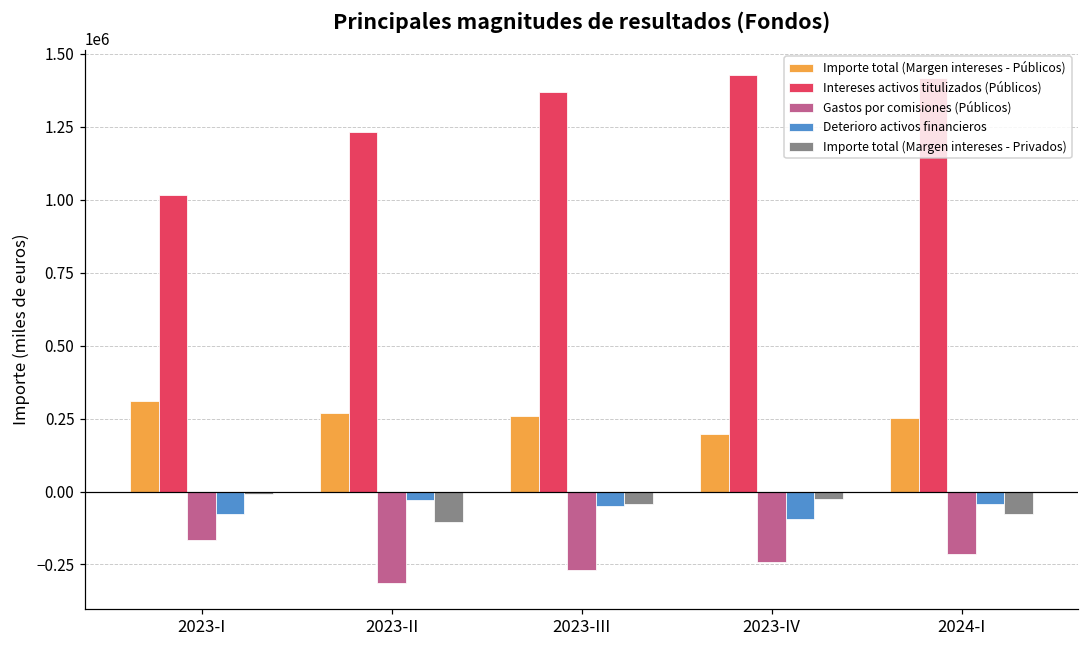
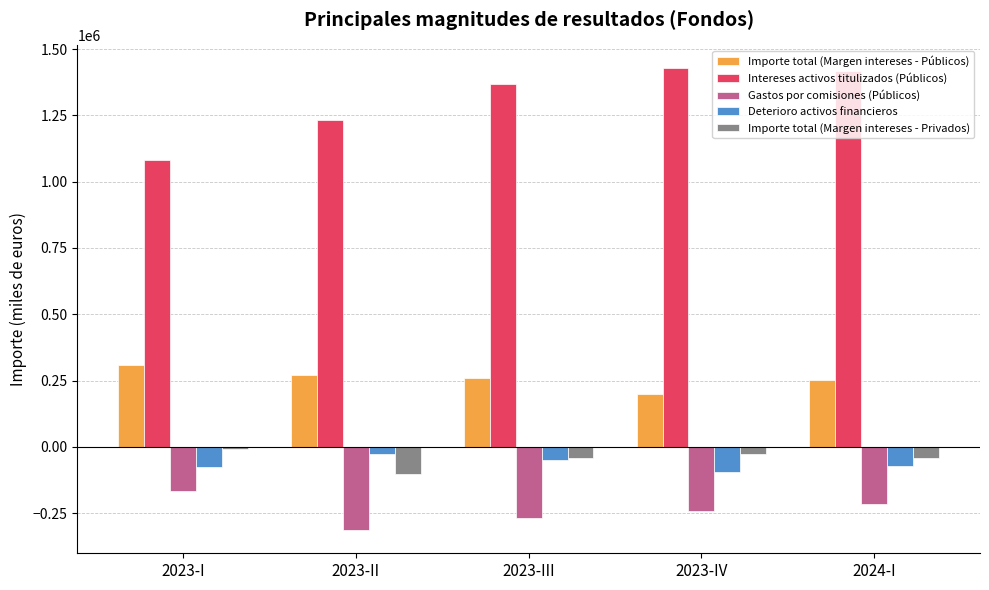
  {
    "Importe total (Margen intereses - Públicos)": {
      "2023-I": 310000,
      "2023-II": 270000,
      "2023-III": 260000,
      "2023-IV": 200000,
      "2024-I": 250000
    },
    "Intereses activos titulizados (Públicos)": {
-     "2023-I": 1020000,
+     "2023-I": 1080000,
      "2023-II": 1230000,
      "2023-III": 1370000,
      "2023-IV": 1430000
    },
    "Gastos por comisiones (Públicos)": {
      "2023-I": -170000,
      "2023-II": -310000,
      "2023-III": -270000,
      "2023-IV": -240000,
      "2024-I": -210000
    },
    "Deterioro activos financieros": {
      "2023-I": -80000,
      "2023-II": -30000,
      "2023-III": -50000,
      "2023-IV": -90000,
-     "2024-I": -40000
+     "2024-I": -70000
    },
    "Importe total (Margen intereses - Privados)": {
      "2023-II": -100000,
      "2023-III": -40000,
      "2023-IV": -30000,
-     "2024-I": -80000
+     "2024-I": -40000
    }
  }
